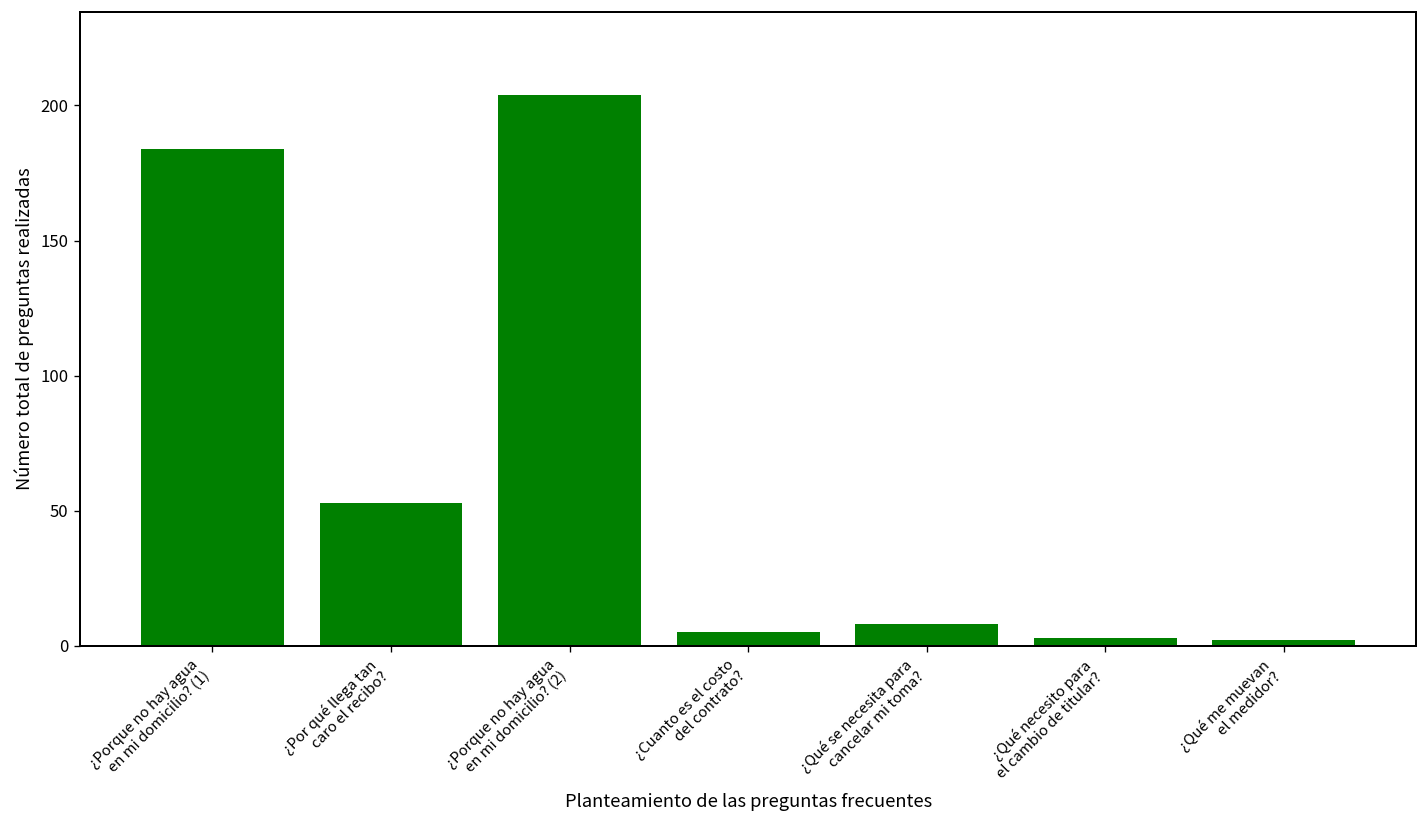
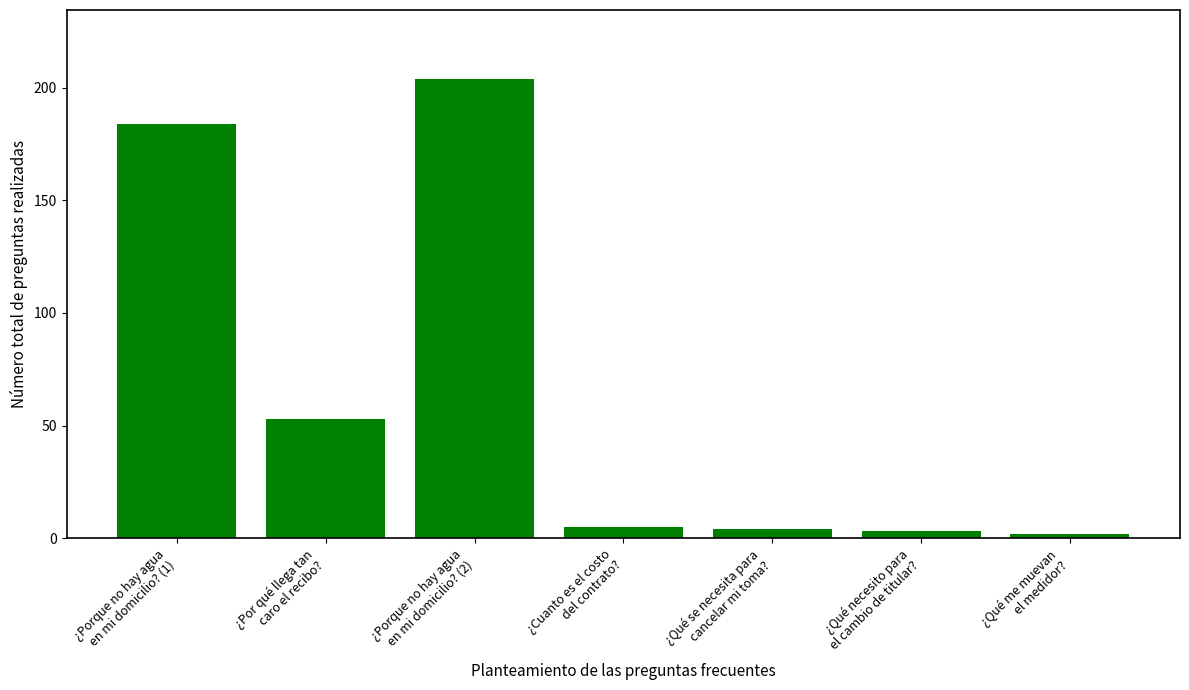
  {
    "¿Porque no hay agua en mi domicilio? (1)": 184,
    "¿Por qué llega tan caro el recibo?": 53,
    "¿Porque no hay agua en mi domicilio? (2)": 204,
    "¿Cuanto es el costo del contrato?": 5,
-   "¿Qué se necesita para cancelar mi toma?": 8,
+   "¿Qué se necesita para cancelar mi toma?": 4,
    "¿Qué necesito para el cambio de titular?": 3,
    "¿Qué me muevan el medidor?": 2
  }
